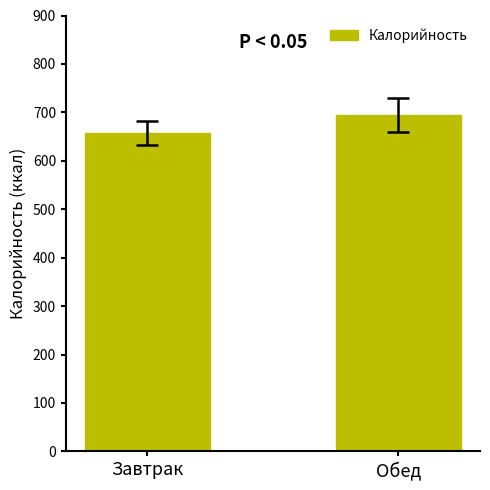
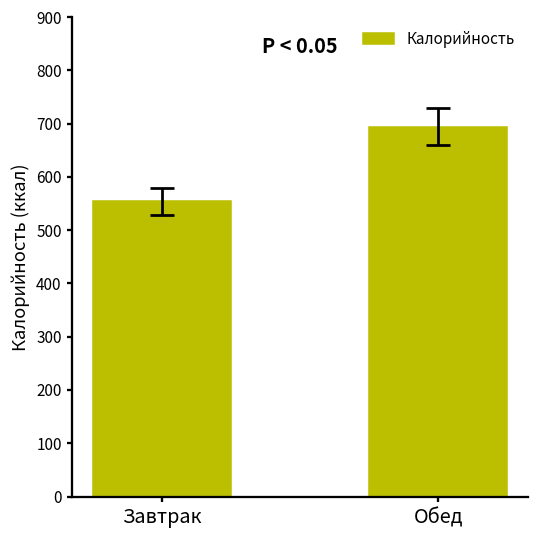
  {
    "Калорийность": {
-     "Завтрак": 660,
+     "Завтрак": 550,
      "Обед": 690
    }
  }
